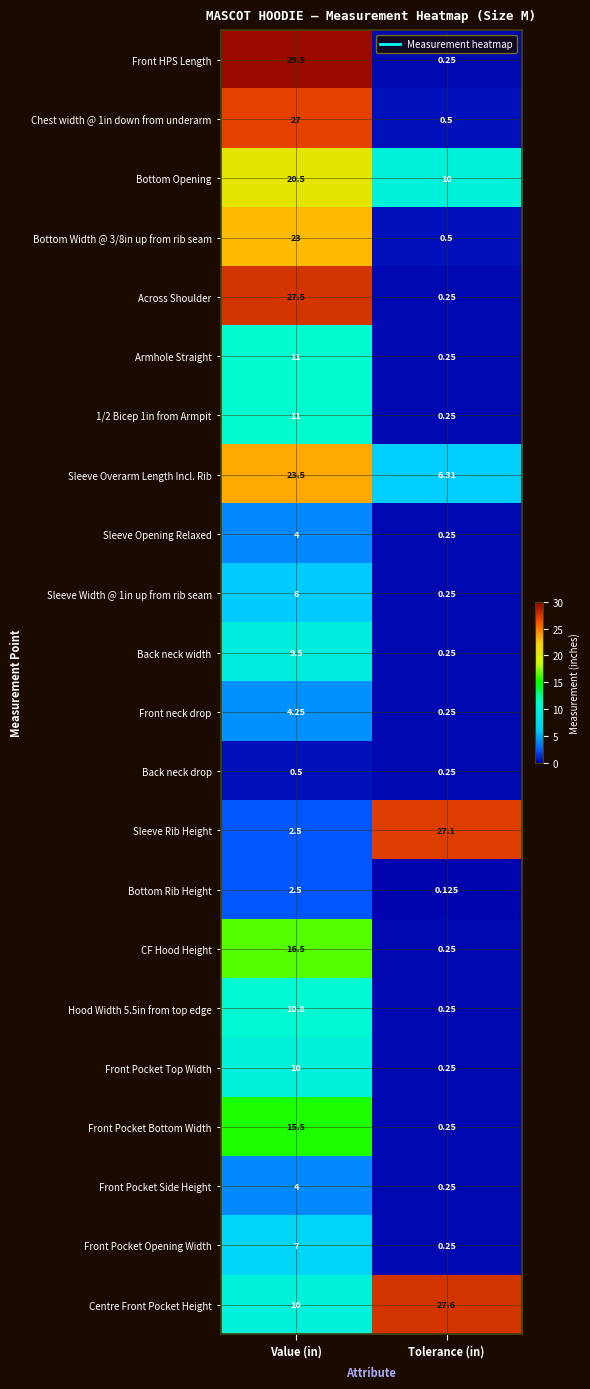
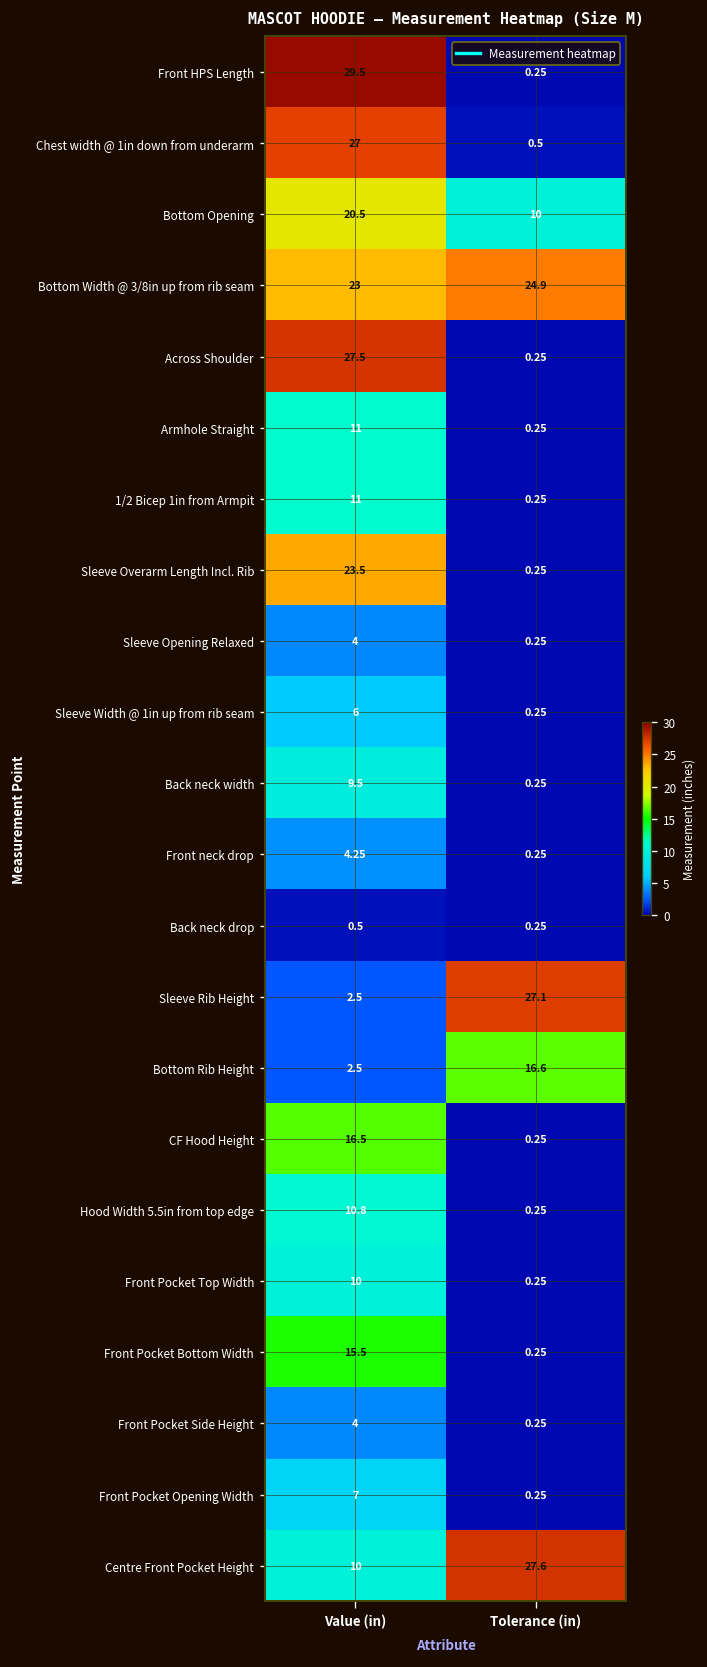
  {
    "Front HPS Length": {
      "Value (in)": 29.5,
      "Tolerance (in)": 0.25
    },
    "Chest width @ 1in down from underarm": {
      "Value (in)": 27,
      "Tolerance (in)": 0.5
    },
    "Bottom Opening": {
      "Value (in)": 20.5,
      "Tolerance (in)": 10
    },
    "Bottom Width @ 3/8in up from rib seam": {
      "Value (in)": 23,
-     "Tolerance (in)": 0.5
+     "Tolerance (in)": 24.9
    },
    "Across Shoulder": {
      "Value (in)": 27.5,
      "Tolerance (in)": 0.25
    },
    "Armhole Straight": {
      "Value (in)": 11,
      "Tolerance (in)": 0.25
    },
    "1/2 Bicep 1in from Armpit": {
      "Value (in)": 11,
      "Tolerance (in)": 0.25
    },
    "Sleeve Overarm Length Incl. Rib": {
      "Value (in)": 23.5,
-     "Tolerance (in)": 6.31
+     "Tolerance (in)": 0.25
    },
    "Sleeve Opening Relaxed": {
      "Value (in)": 4,
      "Tolerance (in)": 0.25
    },
    "Sleeve Width @ 1in up from rib seam": {
      "Value (in)": 6,
      "Tolerance (in)": 0.25
    },
    "Back neck width": {
      "Value (in)": 9.5,
      "Tolerance (in)": 0.25
    },
    "Front neck drop": {
      "Value (in)": 4.25,
      "Tolerance (in)": 0.25
    },
    "Back neck drop": {
      "Value (in)": 0.5,
      "Tolerance (in)": 0.25
    },
    "Sleeve Rib Height": {
      "Value (in)": 2.5,
      "Tolerance (in)": 27.1
    },
    "Bottom Rib Height": {
      "Value (in)": 2.5,
-     "Tolerance (in)": 0.125
+     "Tolerance (in)": 16.6
    },
    "CF Hood Height": {
      "Value (in)": 16.5,
      "Tolerance (in)": 0.25
    },
    "Hood Width 5.5in from top edge": {
      "Value (in)": 10.8,
      "Tolerance (in)": 0.25
    },
    "Front Pocket Top Width": {
      "Value (in)": 10,
      "Tolerance (in)": 0.25
    },
    "Front Pocket Bottom Width": {
      "Value (in)": 15.5,
      "Tolerance (in)": 0.25
    },
    "Front Pocket Side Height": {
      "Value (in)": 4,
      "Tolerance (in)": 0.25
    },
    "Front Pocket Opening Width": {
      "Value (in)": 7,
      "Tolerance (in)": 0.25
    },
    "Centre Front Pocket Height": {
      "Value (in)": 10,
      "Tolerance (in)": 27.6
    }
  }
